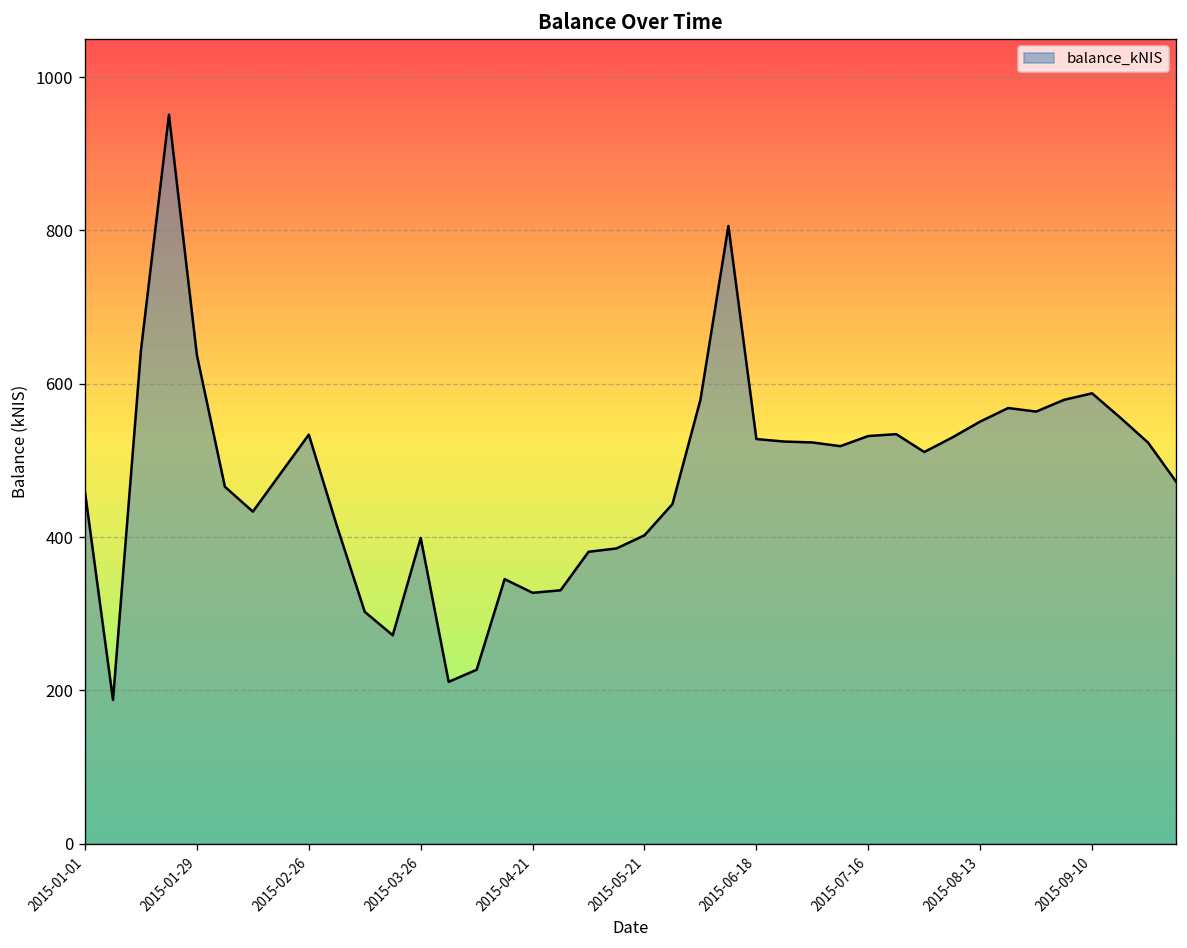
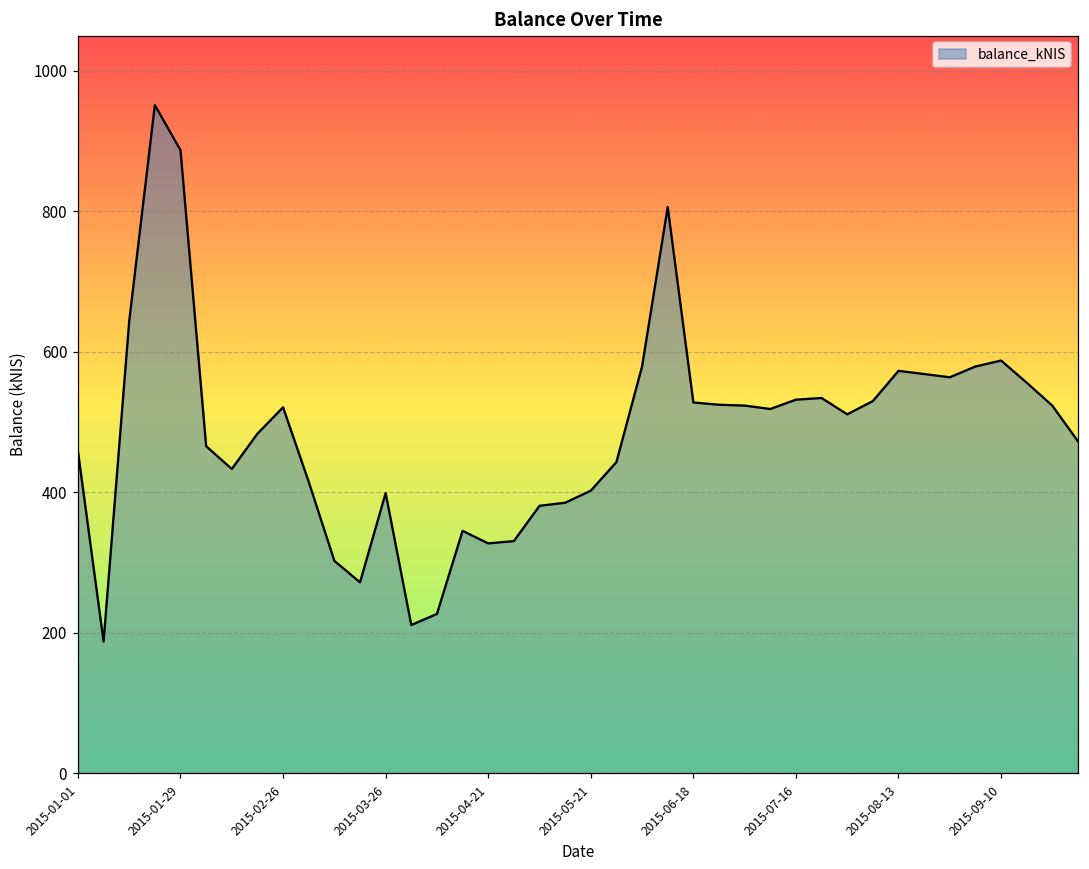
  {
    "2015-01-01": 460,
-   "2015-01-29": 640,
-   "2015-02-26": 530,
+   "2015-01-29": 890,
+   "2015-02-26": 520,
    "2015-03-26": 400,
    "2015-04-21": 330,
    "2015-05-21": 400,
    "2015-06-18": 530,
    "2015-07-16": 530,
-   "2015-08-13": 550,
+   "2015-08-13": 570,
    "2015-09-10": 590
  }
